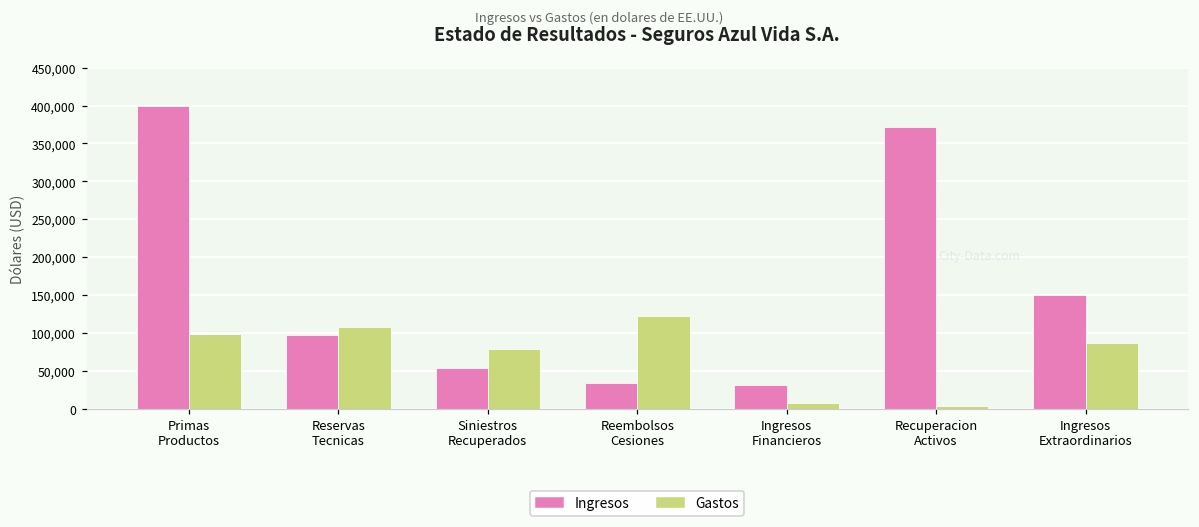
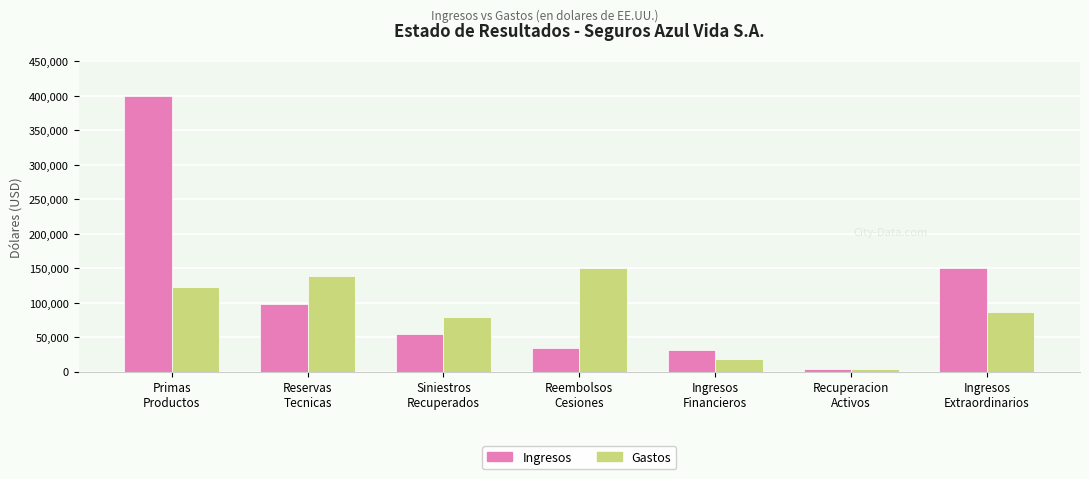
  {
    "Ingresos": {
      "Primas Productos": "400,000",
      "Reservas Tecnicas": "100,000",
      "Siniestros Recuperados": "50,000",
      "Reembolsos Cesiones": "30,000",
      "Ingresos Financieros": "30,000",
-     "Recuperacion Activos": "370,000",
+     "Recuperacion Activos": "0",
      "Ingresos Extraordinarios": "150,000"
    },
    "Gastos": {
-     "Primas Productos": "100,000",
-     "Reservas Tecnicas": "110,000",
+     "Primas Productos": "120,000",
+     "Reservas Tecnicas": "140,000",
      "Siniestros Recuperados": "80,000",
-     "Reembolsos Cesiones": "120,000",
-     "Ingresos Financieros": "10,000",
+     "Reembolsos Cesiones": "150,000",
+     "Ingresos Financieros": "20,000",
      "Ingresos Extraordinarios": "90,000"
    }
  }
